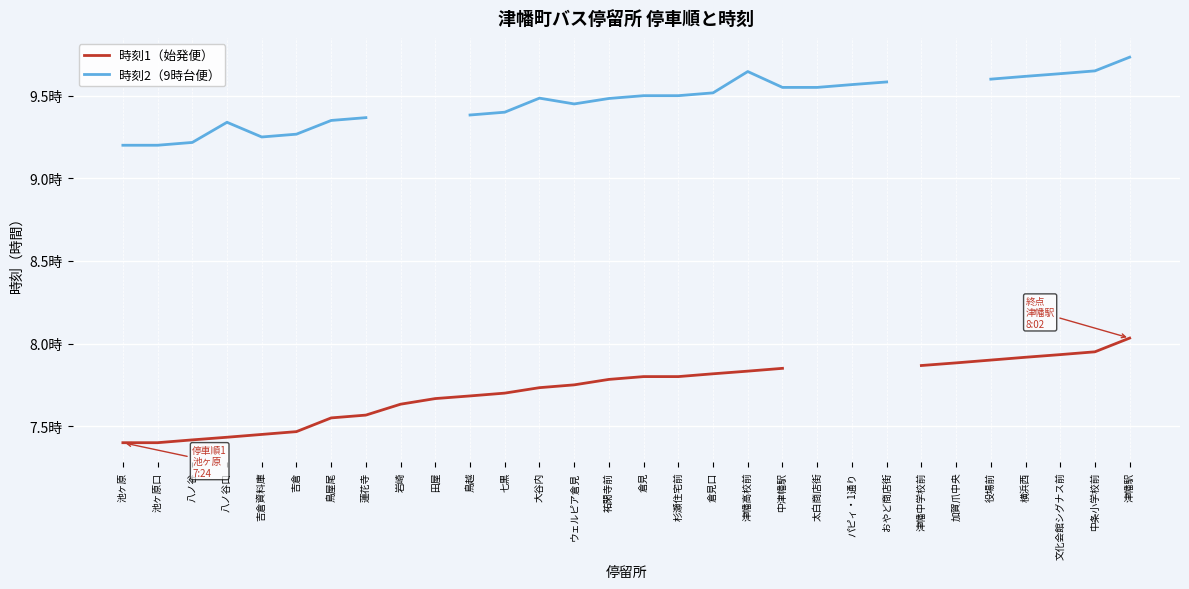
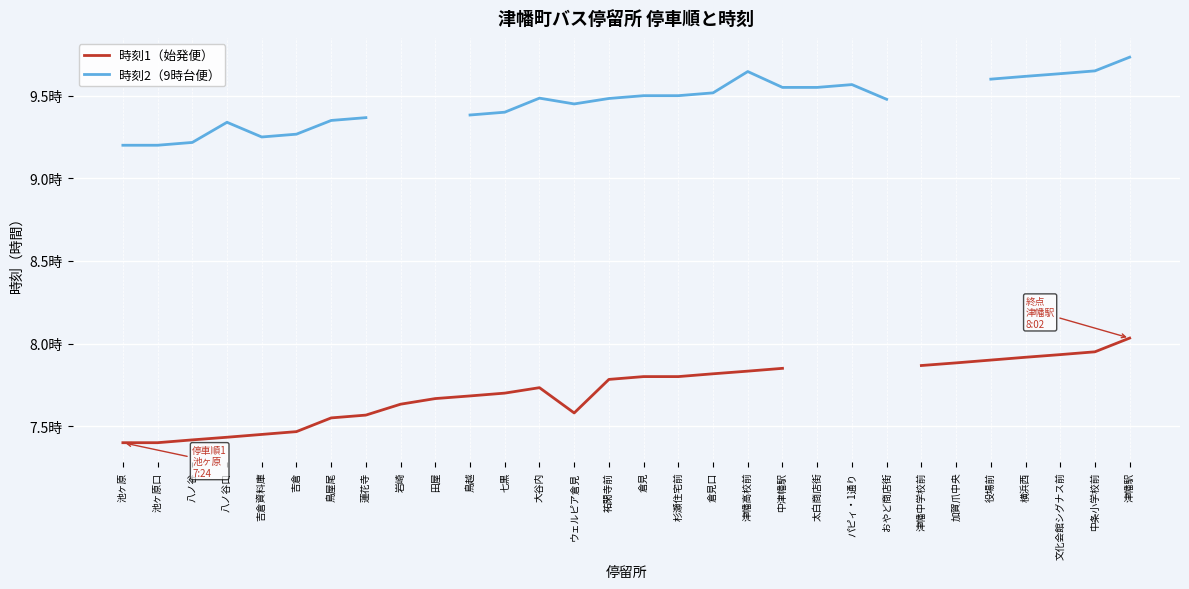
  {
    "時刻1（始発便）": {
      "池ヶ原": "7.40時",
      "八ノ谷口": "7.43時",
      "吉倉資料庫": "7.45時",
      "吉倉": "7.47時",
      "鳥屋尾": "7.55時",
      "蓮花寺": "7.57時",
      "岩崎": "7.63時",
      "田屋": "7.67時",
      "鳥越": "7.68時",
      "七黒": "7.70時",
      "大谷内": "7.73時",
-     "ウェルピア倉見": "7.75時",
+     "ウェルピア倉見": "7.58時",
      "祐閑寺前": "7.78時",
      "倉見": "7.80時",
      "杉瀬住宅前": "7.80時",
      "倉見口": "7.82時",
      "津幡高校前": "7.83時",
      "中津幡駅": "7.85時",
      "津幡中学校前": "7.87時",
      "加賀爪中央": "7.88時",
      "役場前": "7.90時",
      "横浜西": "7.92時",
      "文化会館シグナス前": "7.93時",
      "中条小学校前": "7.95時"
    },
    "時刻2（9時台便）": {
      "池ヶ原": "9.20時",
      "池ヶ原口": "9.20時",
      "八ノ谷": "9.22時",
      "八ノ谷口": "9.34時",
      "吉倉資料庫": "9.25時",
      "吉倉": "9.27時",
      "鳥屋尾": "9.35時",
      "蓮花寺": "9.37時",
      "鳥越": "9.38時",
      "七黒": "9.40時",
      "大谷内": "9.49時",
      "ウェルピア倉見": "9.45時",
      "祐閑寺前": "9.48時",
      "倉見": "9.50時",
      "杉瀬住宅前": "9.50時",
      "倉見口": "9.52時",
      "津幡高校前": "9.65時",
      "中津幡駅": "9.55時",
      "太白商店街": "9.55時",
      "パピィ・1通り": "9.57時",
-     "おやど商店街": "9.58時",
+     "おやど商店街": "9.48時",
      "役場前": "9.60時",
      "横浜西": "9.62時",
      "文化会館シグナス前": "9.63時",
      "中条小学校前": "9.65時",
      "津幡駅": "9.73時"
    }
  }
